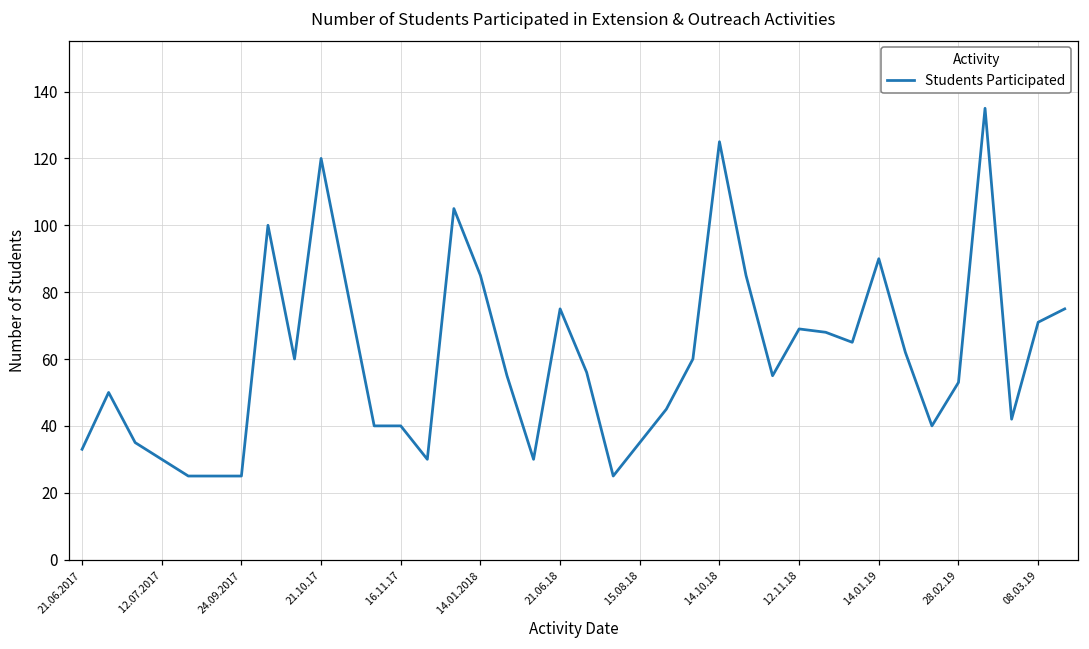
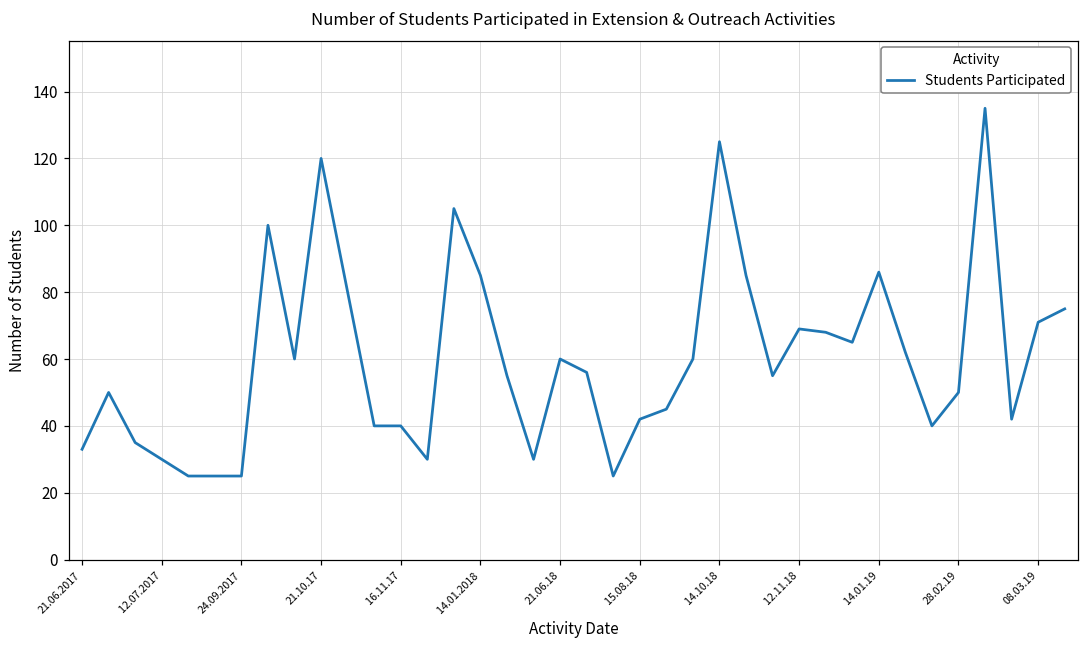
  {
    "21.06.2017": 33,
    "12.07.2017": 30,
    "24.09.2017": 25,
    "21.10.17": 120,
    "16.11.17": 40,
    "14.01.2018": 85,
-   "21.06.18": 75,
-   "15.08.18": 35,
+   "21.06.18": 60,
+   "15.08.18": 42,
    "14.10.18": 125,
    "12.11.18": 69,
-   "14.01.19": 90,
-   "28.02.19": 53,
+   "14.01.19": 86,
+   "28.02.19": 50,
    "08.03.19": 71
  }
